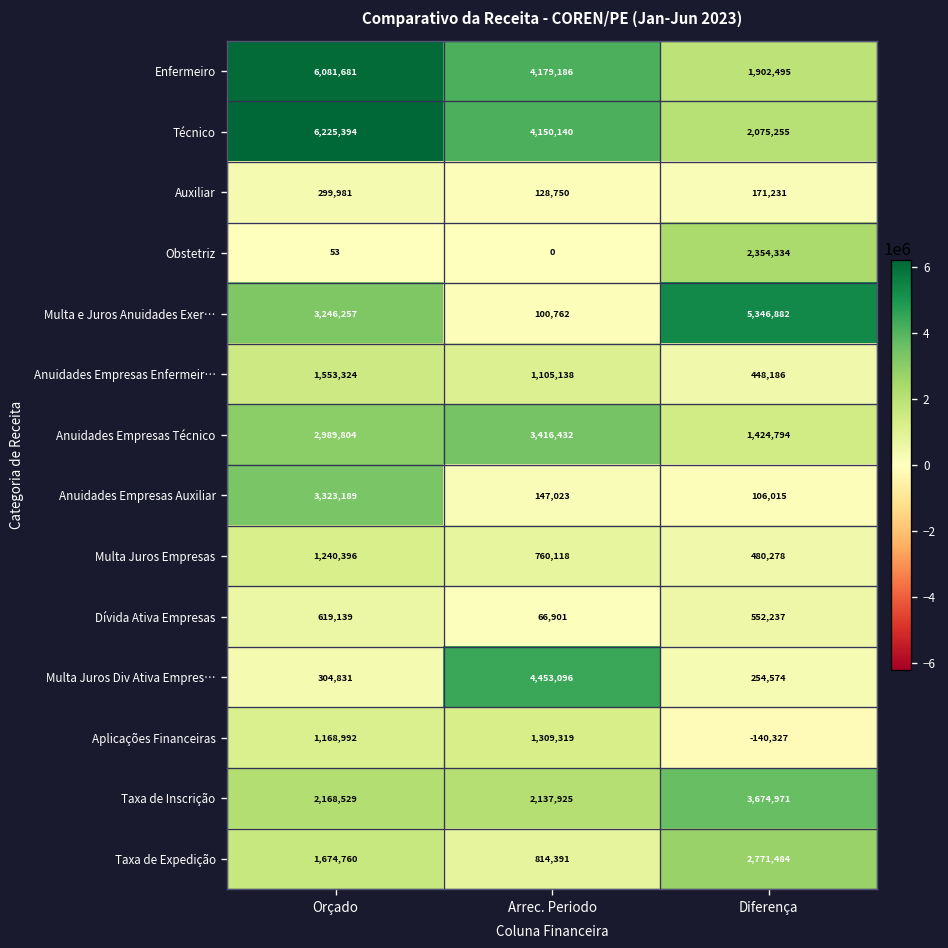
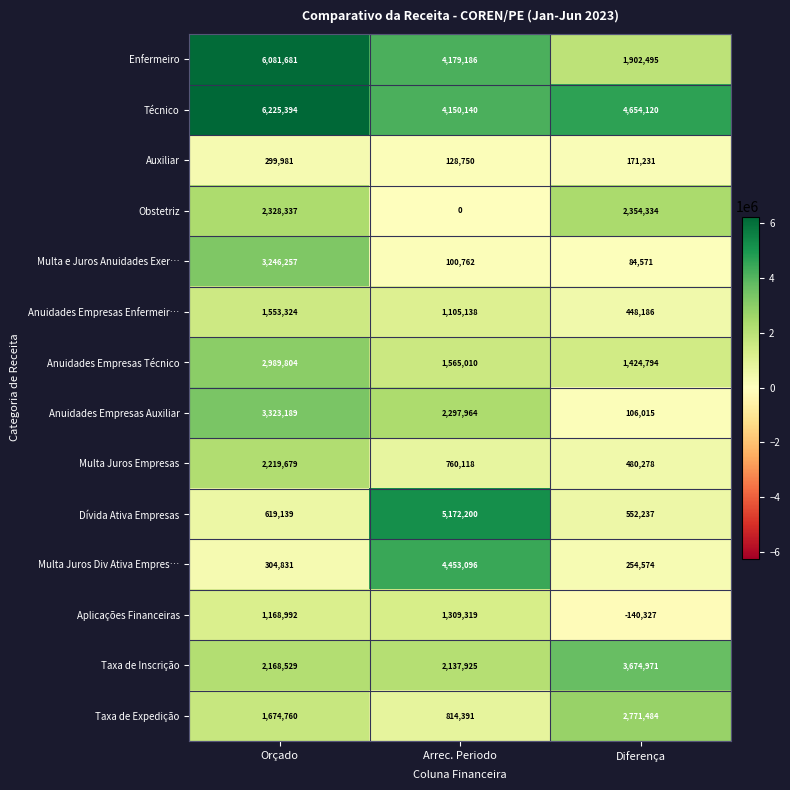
  {
    "Enfermeiro": {
      "Orçado": "6,081,681",
      "Arrec. Periodo": "4,179,186",
      "Diferença": "1,902,495"
    },
    "Técnico": {
      "Orçado": "6,225,394",
      "Arrec. Periodo": "4,150,140",
-     "Diferença": "2,075,255"
+     "Diferença": "4,654,120"
    },
    "Auxiliar": {
      "Orçado": "299,981",
      "Arrec. Periodo": "128,750",
      "Diferença": "171,231"
    },
    "Obstetriz": {
-     "Orçado": "53",
+     "Orçado": "2,328,337",
      "Arrec. Periodo": "0",
      "Diferença": "2,354,334"
    },
    "Multa e Juros Anuidades Exer…": {
      "Orçado": "3,246,257",
      "Arrec. Periodo": "100,762",
-     "Diferença": "5,346,882"
+     "Diferença": "84,571"
    },
    "Anuidades Empresas Enfermeir…": {
      "Orçado": "1,553,324",
      "Arrec. Periodo": "1,105,138",
      "Diferença": "448,186"
    },
    "Anuidades Empresas Técnico": {
      "Orçado": "2,989,804",
-     "Arrec. Periodo": "3,416,432",
+     "Arrec. Periodo": "1,565,010",
      "Diferença": "1,424,794"
    },
    "Anuidades Empresas Auxiliar": {
      "Orçado": "3,323,189",
-     "Arrec. Periodo": "147,023",
+     "Arrec. Periodo": "2,297,964",
      "Diferença": "106,015"
    },
    "Multa Juros Empresas": {
-     "Orçado": "1,240,396",
+     "Orçado": "2,219,679",
      "Arrec. Periodo": "760,118",
      "Diferença": "480,278"
    },
    "Dívida Ativa Empresas": {
      "Orçado": "619,139",
-     "Arrec. Periodo": "66,901",
+     "Arrec. Periodo": "5,172,200",
      "Diferença": "552,237"
    },
    "Multa Juros Div Ativa Empres…": {
      "Orçado": "304,831",
      "Arrec. Periodo": "4,453,096",
      "Diferença": "254,574"
    },
    "Aplicações Financeiras": {
      "Orçado": "1,168,992",
      "Arrec. Periodo": "1,309,319",
      "Diferença": "-140,327"
    },
    "Taxa de Inscrição": {
      "Orçado": "2,168,529",
      "Arrec. Periodo": "2,137,925",
      "Diferença": "3,674,971"
    },
    "Taxa de Expedição": {
      "Orçado": "1,674,760",
      "Arrec. Periodo": "814,391",
      "Diferença": "2,771,484"
    }
  }
